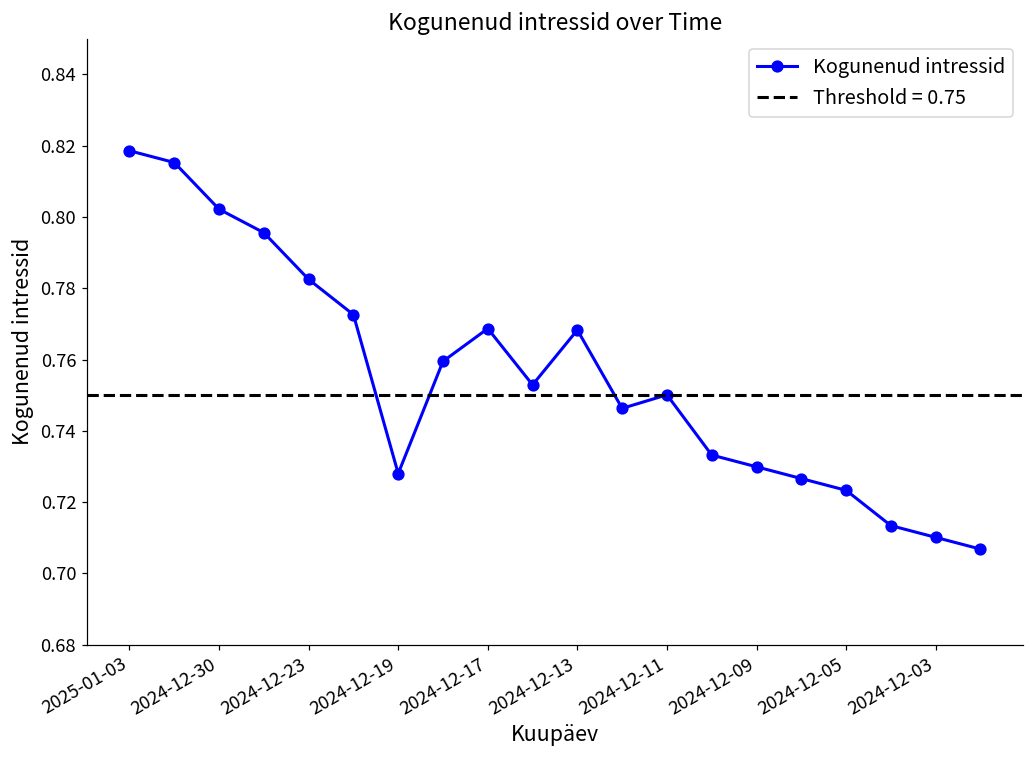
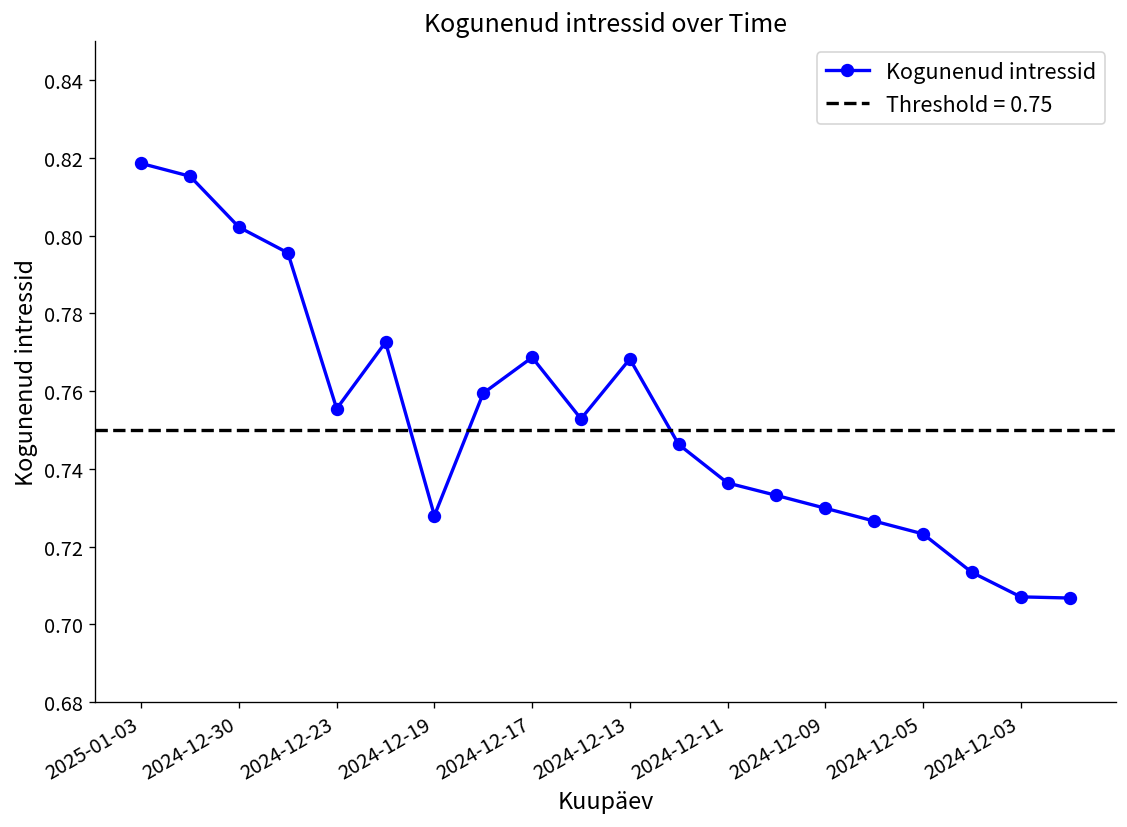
  {
    "2025-01-03": 0.819,
    "2024-12-30": 0.802,
-   "2024-12-23": 0.783,
+   "2024-12-23": 0.756,
    "2024-12-19": 0.728,
    "2024-12-17": 0.769,
    "2024-12-13": 0.768,
-   "2024-12-11": 0.750,
+   "2024-12-11": 0.736,
    "2024-12-09": 0.730,
    "2024-12-05": 0.723,
-   "2024-12-03": 0.710
+   "2024-12-03": 0.707
  }
